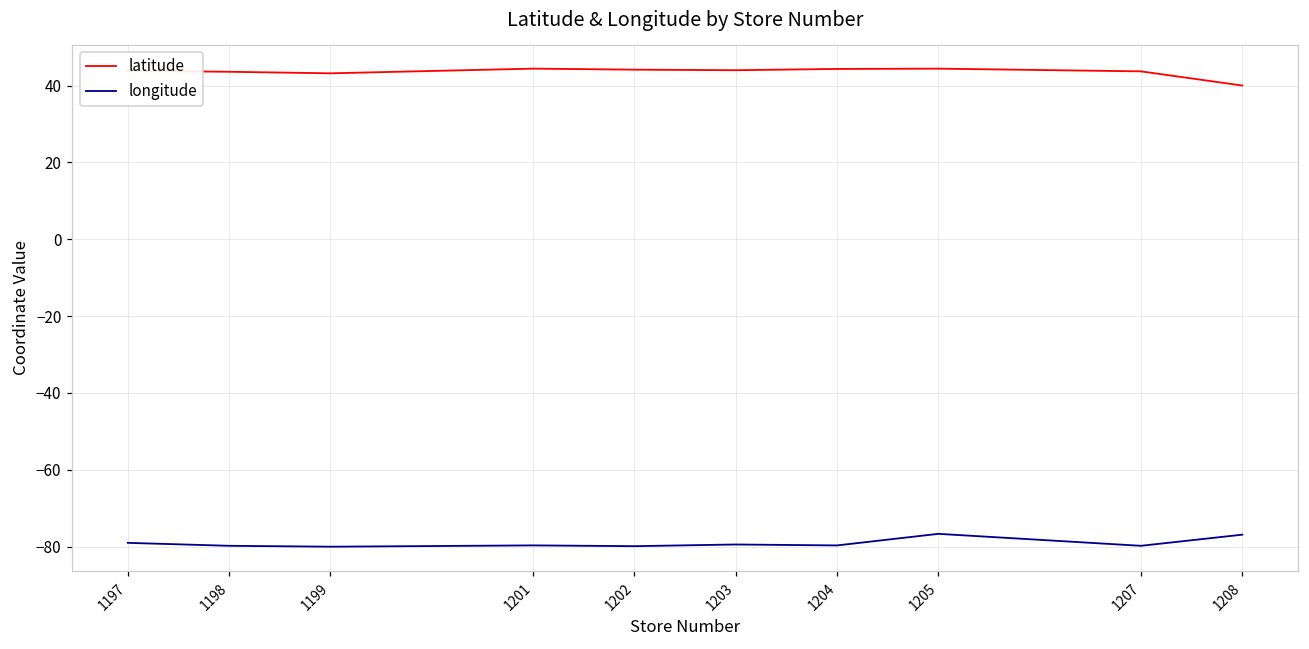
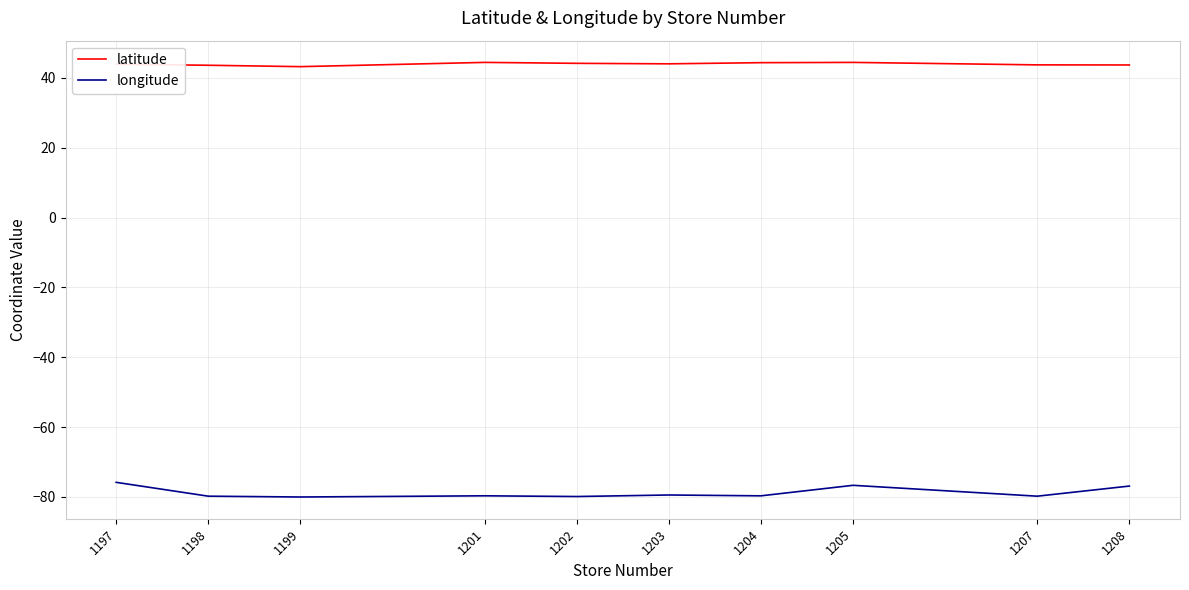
  {
    "latitude": {
      "1198": 44,
      "1199": 43,
      "1201": 44,
      "1202": 44,
      "1203": 44,
      "1204": 44,
      "1205": 44,
      "1207": 44,
-     "1208": 40
+     "1208": 44
    },
    "longitude": {
-     "1197": -79,
+     "1197": -76,
      "1198": -80,
      "1199": -80,
      "1201": -80,
      "1202": -80,
      "1203": -79,
      "1204": -80,
      "1205": -77,
      "1207": -80,
      "1208": -77
    }
  }
